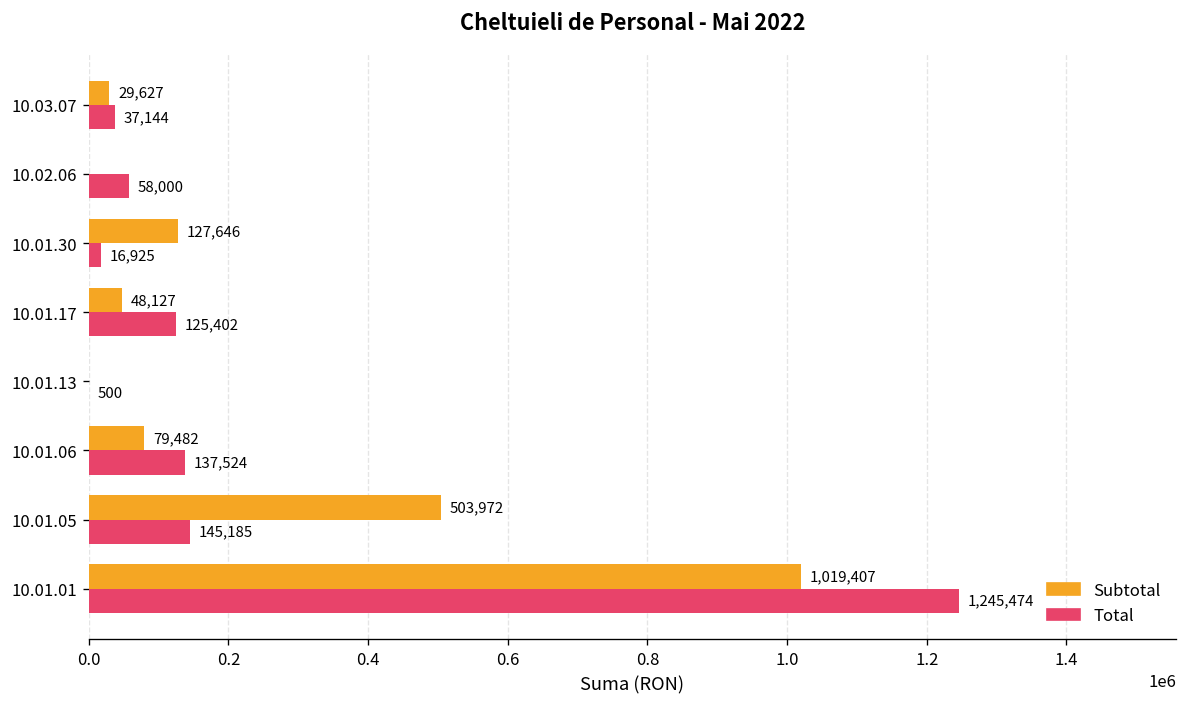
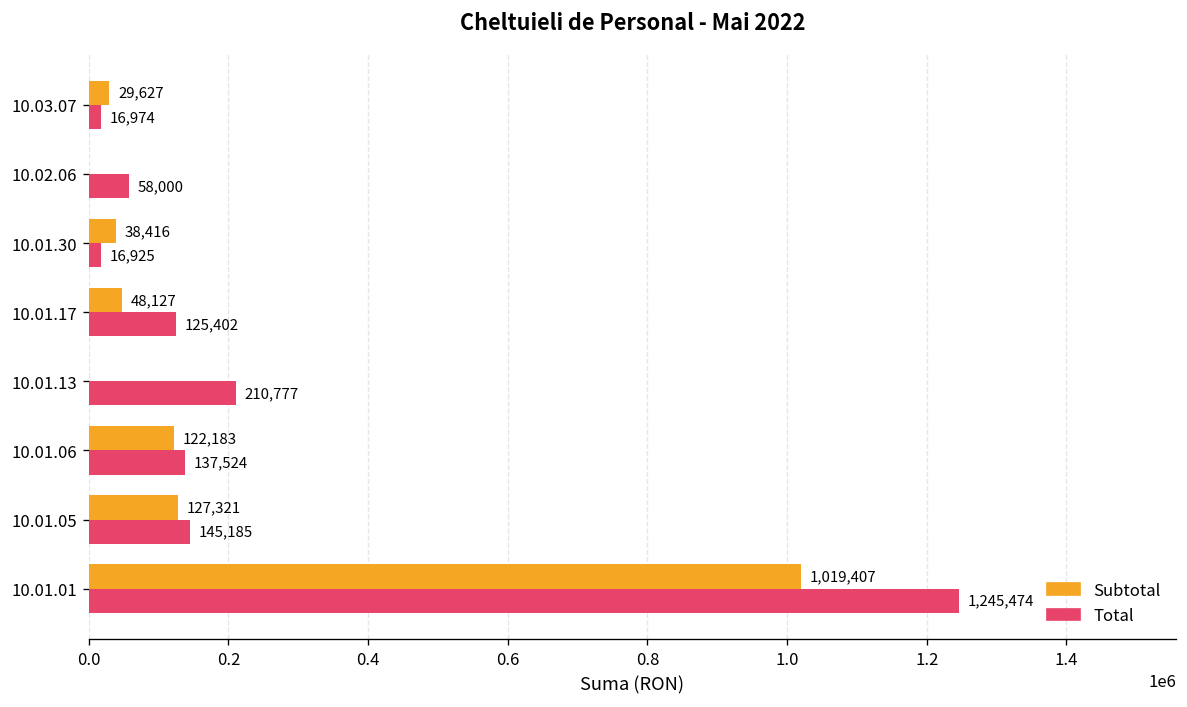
  {
    "Subtotal": {
      "10.03.07": "29,627",
-     "10.01.30": "127,646",
+     "10.01.30": "38,416",
      "10.01.17": "48,127",
-     "10.01.06": "79,482",
-     "10.01.05": "503,972",
+     "10.01.06": "122,183",
+     "10.01.05": "127,321",
      "10.01.01": "1,019,407"
    },
    "Total": {
-     "10.03.07": "37,144",
+     "10.03.07": "16,974",
      "10.02.06": "58,000",
      "10.01.30": "16,925",
      "10.01.17": "125,402",
-     "10.01.13": "500",
+     "10.01.13": "210,777",
      "10.01.06": "137,524",
      "10.01.05": "145,185",
      "10.01.01": "1,245,474"
    }
  }
